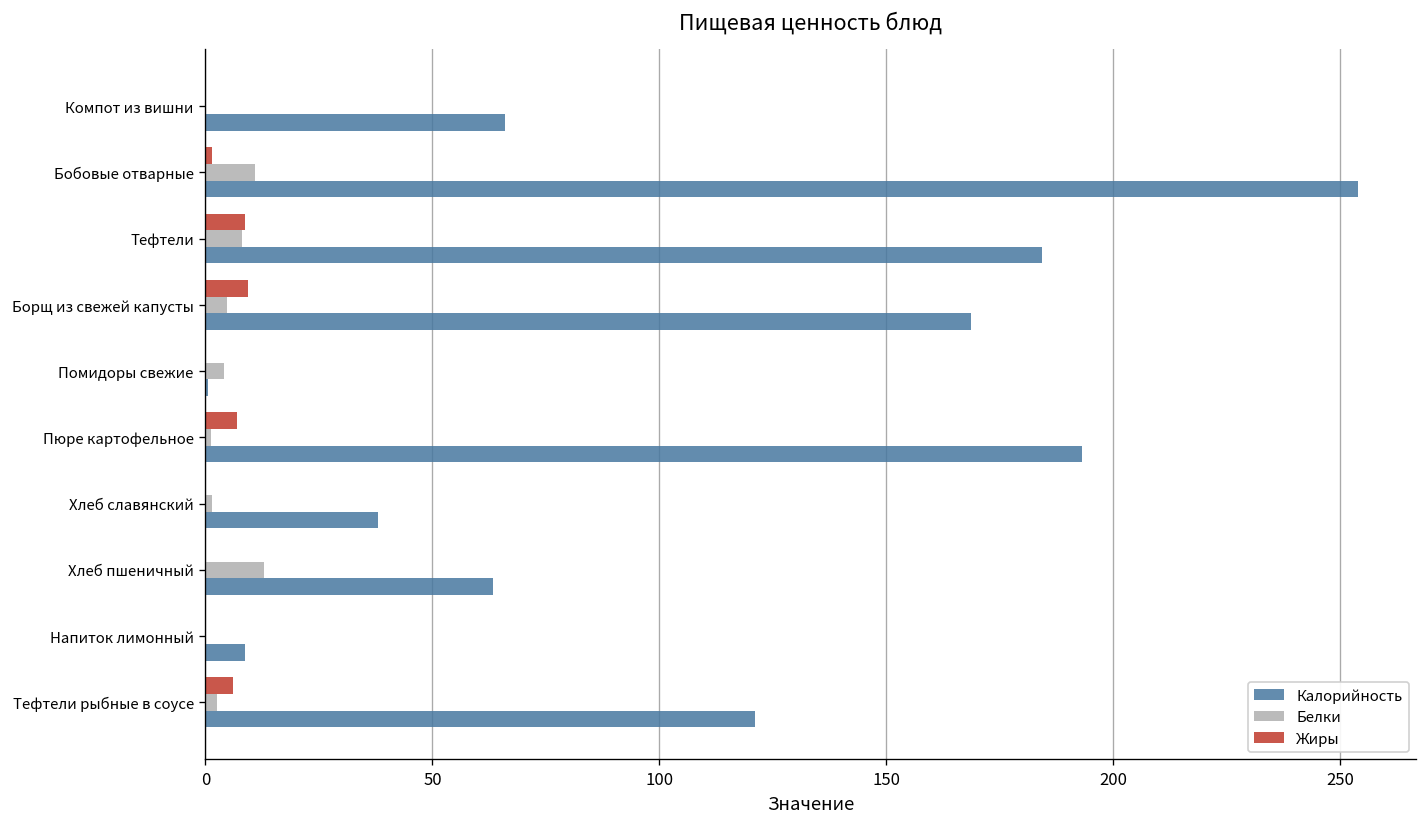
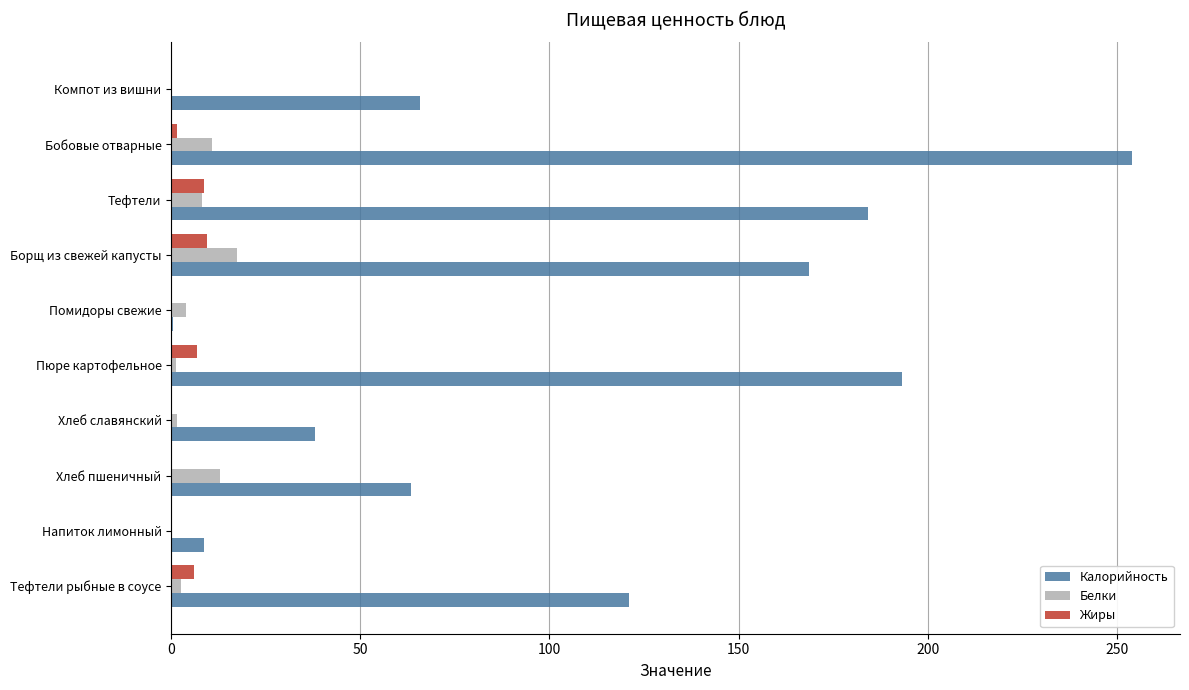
  {
    "Калорийность": {
      "Компот из вишни": 66,
      "Бобовые отварные": 254,
      "Тефтели": 184,
      "Борщ из свежей капусты": 169,
      "Пюре картофельное": 193,
      "Хлеб славянский": 38,
      "Хлеб пшеничный": 63,
      "Напиток лимонный": 9,
      "Тефтели рыбные в соусе": 121
    },
    "Белки": {
      "Бобовые отварные": 11,
      "Тефтели": 8,
-     "Борщ из свежей капусты": 5,
+     "Борщ из свежей капусты": 18,
      "Помидоры свежие": 4,
      "Пюре картофельное": 1,
      "Хлеб славянский": 1,
      "Хлеб пшеничный": 13,
      "Тефтели рыбные в соусе": 3
    },
    "Жиры": {
      "Компот из вишни": 0,
      "Бобовые отварные": 1,
      "Тефтели": 9,
      "Борщ из свежей капусты": 9,
      "Пюре картофельное": 7,
      "Напиток лимонный": 0,
      "Тефтели рыбные в соусе": 6
    }
  }
